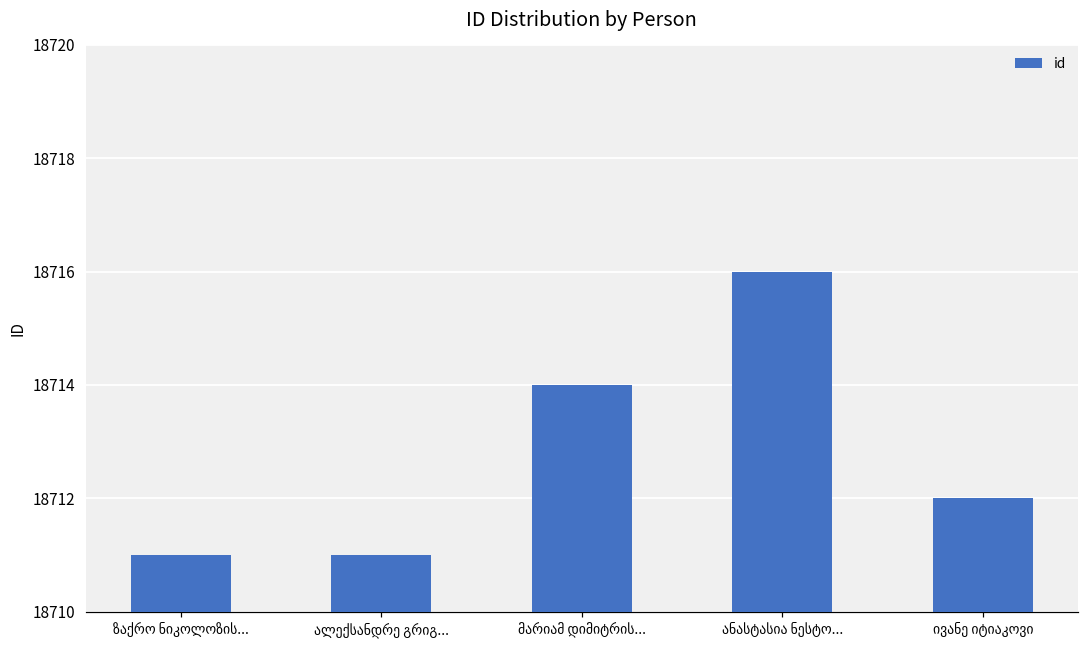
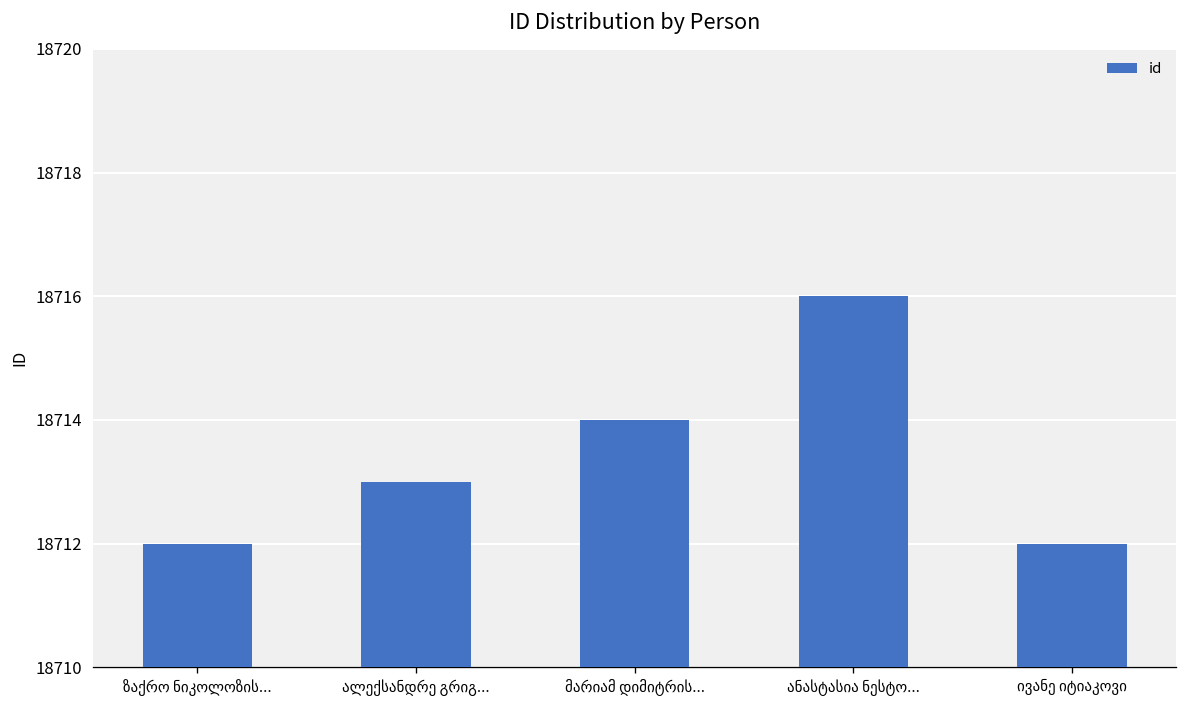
  {
-   "ზაქრო ნიკოლოზის...": 18711,
-   "ალექსანდრე გრიგ...": 18711,
+   "ზაქრო ნიკოლოზის...": 18712,
+   "ალექსანდრე გრიგ...": 18713,
    "მარიამ დიმიტრის...": 18714,
    "ანასტასია ნესტო...": 18716,
    "ივანე იტიაკოვი": 18712
  }
